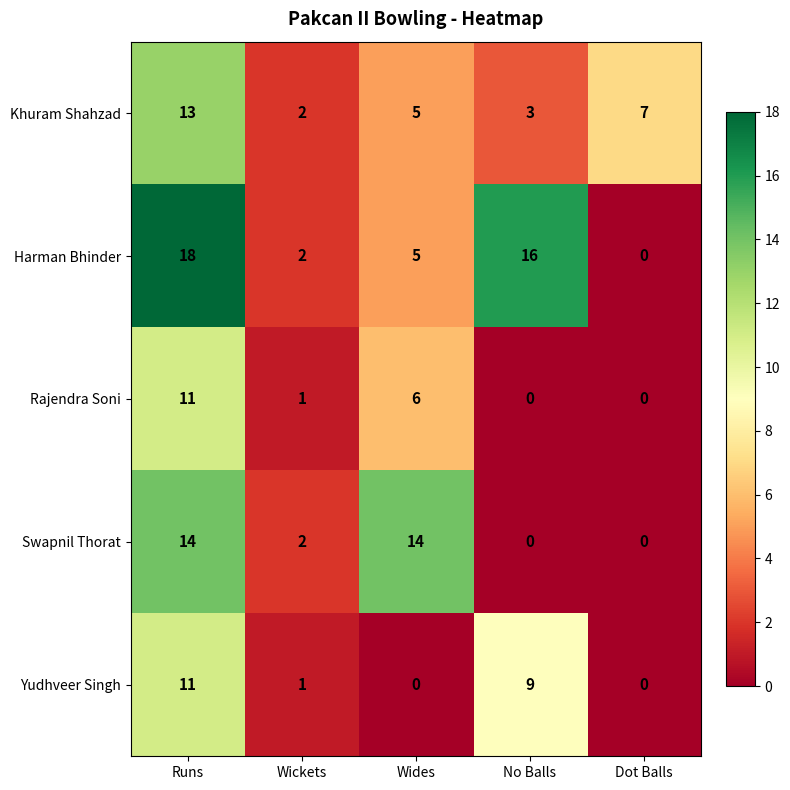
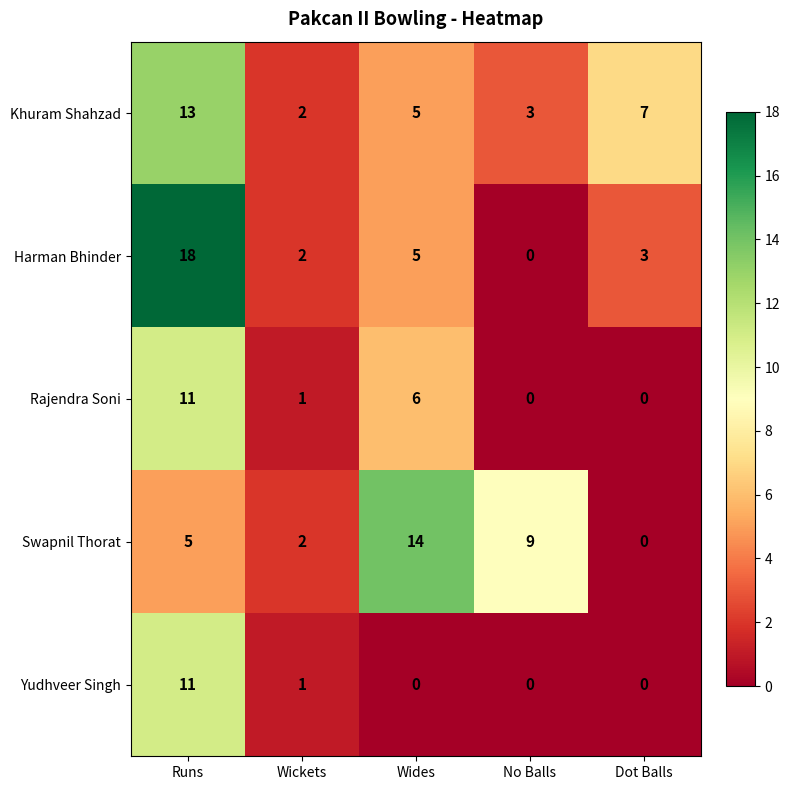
  {
    "Khuram Shahzad": {
      "Runs": 13,
      "Wickets": 2,
      "Wides": 5,
      "No Balls": 3,
      "Dot Balls": 7
    },
    "Harman Bhinder": {
      "Runs": 18,
      "Wickets": 2,
      "Wides": 5,
-     "No Balls": 16,
-     "Dot Balls": 0
+     "No Balls": 0,
+     "Dot Balls": 3
    },
    "Rajendra Soni": {
      "Runs": 11,
      "Wickets": 1,
      "Wides": 6,
      "No Balls": 0,
      "Dot Balls": 0
    },
    "Swapnil Thorat": {
-     "Runs": 14,
+     "Runs": 5,
      "Wickets": 2,
      "Wides": 14,
-     "No Balls": 0,
+     "No Balls": 9,
      "Dot Balls": 0
    },
    "Yudhveer Singh": {
      "Runs": 11,
      "Wickets": 1,
      "Wides": 0,
-     "No Balls": 9,
+     "No Balls": 0,
      "Dot Balls": 0
    }
  }
